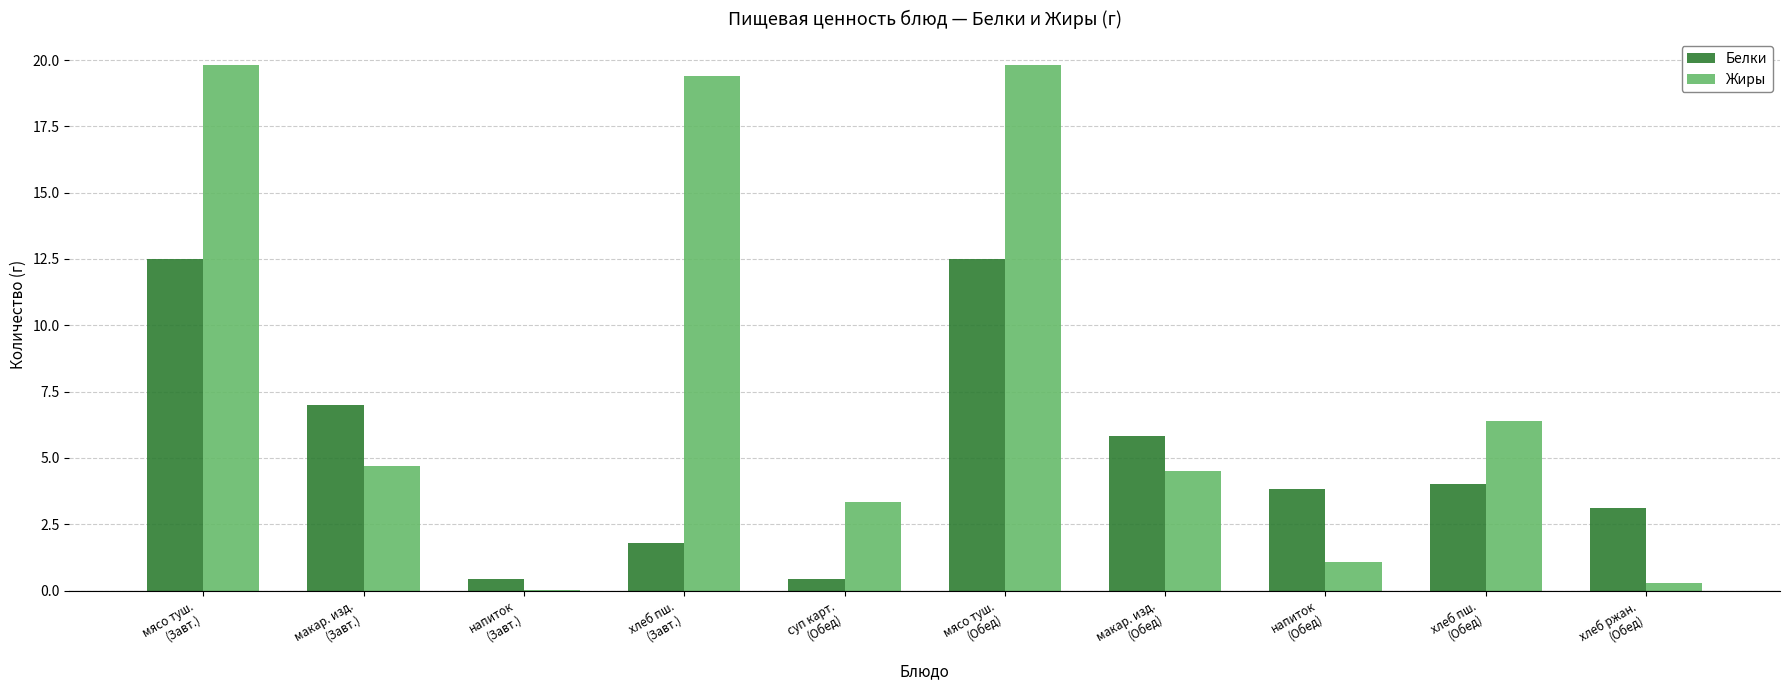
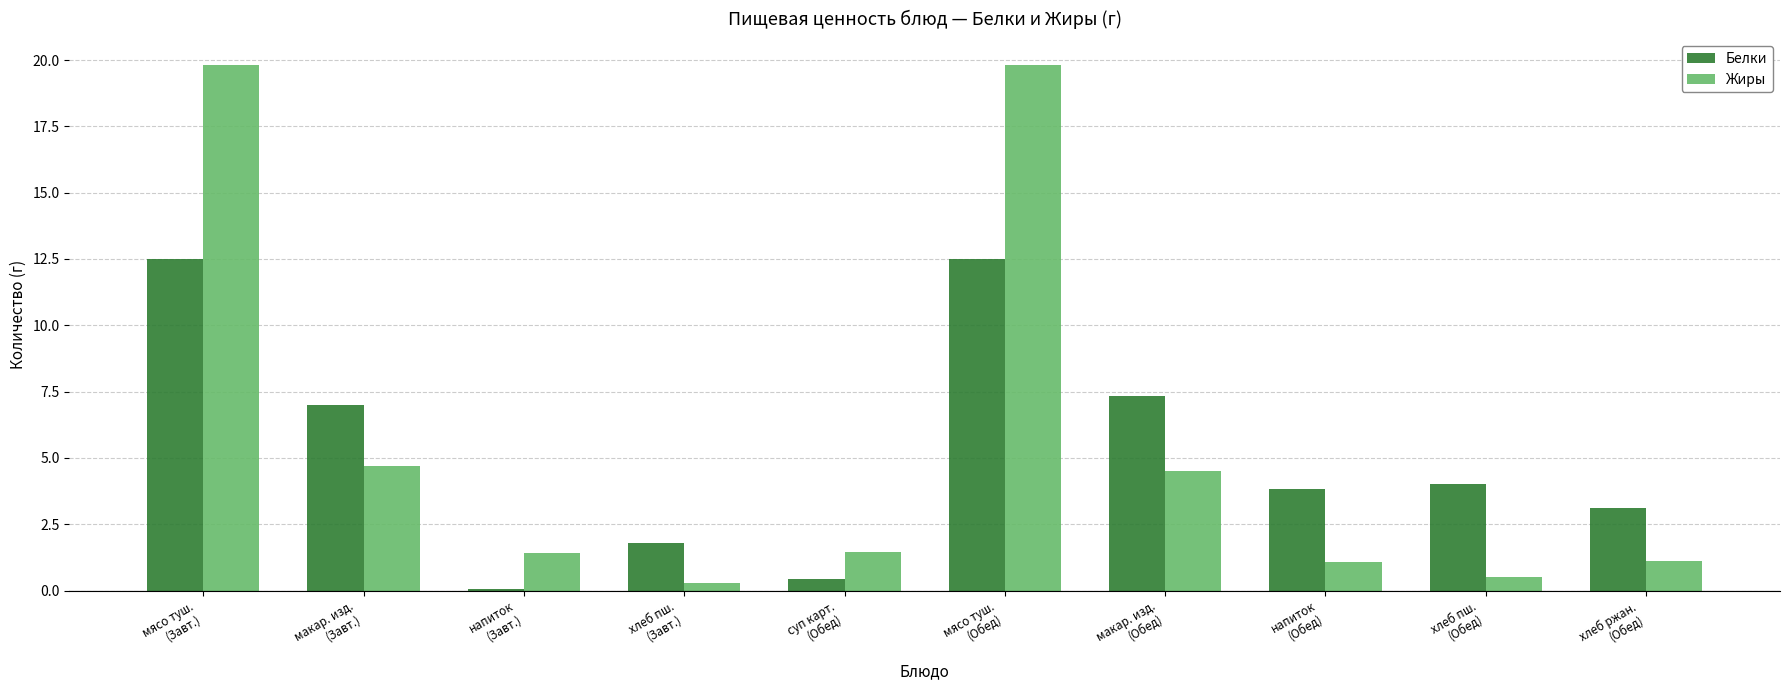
  {
    "Белки": {
      "мясо туш. (Завт.)": 12.5,
      "макар. изд. (Завт.)": 7.0,
-     "напиток (Завт.)": 0.4,
+     "напиток (Завт.)": 0.1,
      "хлеб пш. (Завт.)": 1.8,
      "суп карт. (Обед)": 0.4,
      "мясо туш. (Обед)": 12.5,
-     "макар. изд. (Обед)": 5.8,
+     "макар. изд. (Обед)": 7.4,
      "напиток (Обед)": 3.8,
      "хлеб пш. (Обед)": 4.0,
      "хлеб ржан. (Обед)": 3.1
    },
    "Жиры": {
      "мясо туш. (Завт.)": 19.8,
      "макар. изд. (Завт.)": 4.7,
-     "напиток (Завт.)": 0.0,
-     "хлеб пш. (Завт.)": 19.4,
-     "суп карт. (Обед)": 3.4,
+     "напиток (Завт.)": 1.4,
+     "хлеб пш. (Завт.)": 0.3,
+     "суп карт. (Обед)": 1.4,
      "мясо туш. (Обед)": 19.8,
      "макар. изд. (Обед)": 4.5,
      "напиток (Обед)": 1.1,
-     "хлеб пш. (Обед)": 6.4,
-     "хлеб ржан. (Обед)": 0.3
+     "хлеб пш. (Обед)": 0.5,
+     "хлеб ржан. (Обед)": 1.1
    }
  }
